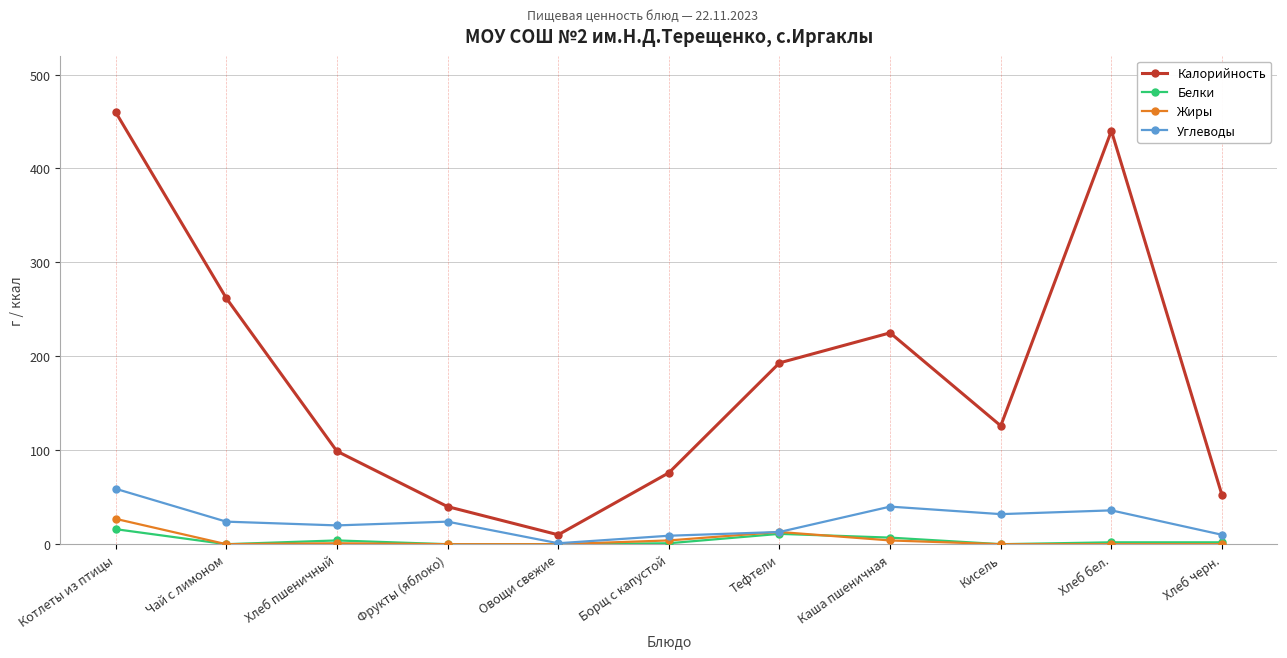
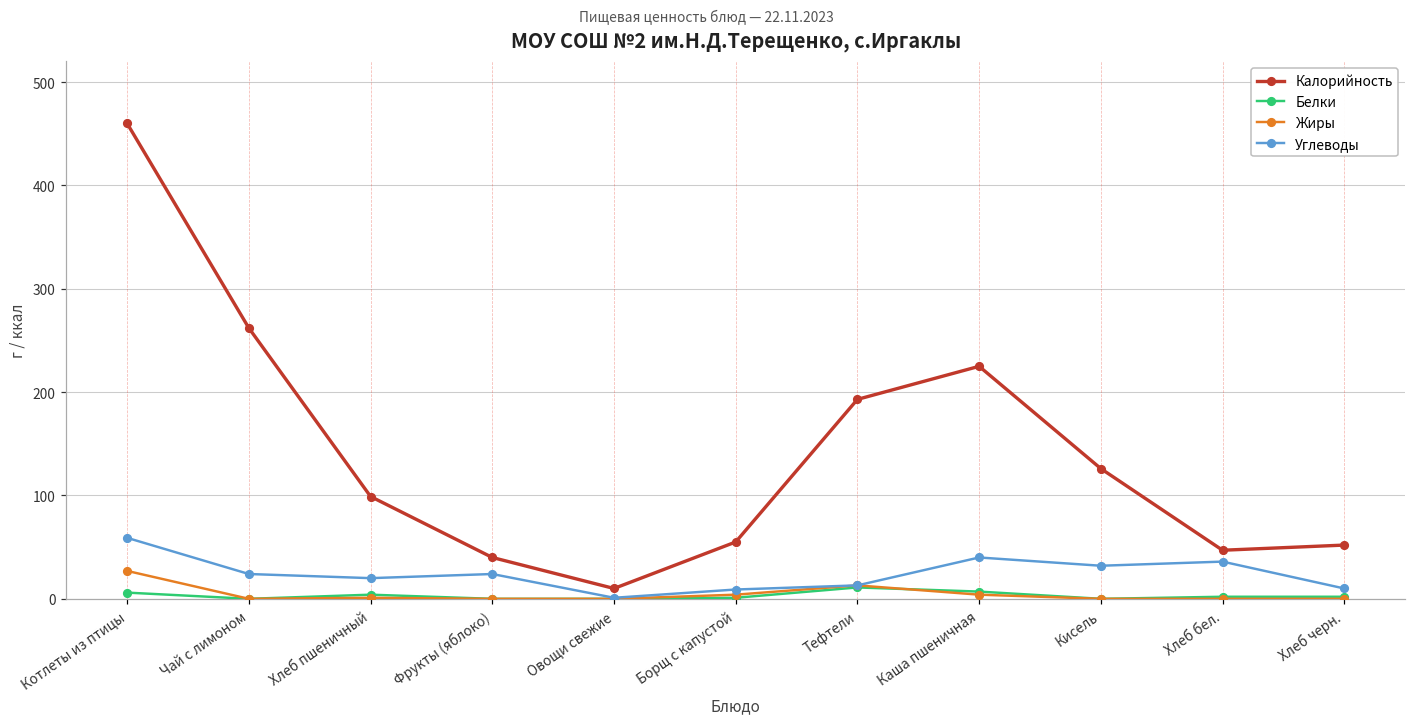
  {
    "Калорийность": {
      "Котлеты из птицы": 460,
      "Чай с лимоном": 260,
      "Хлеб пшеничный": 100,
      "Фрукты (яблоко)": 40,
      "Овощи свежие": 10,
-     "Борщ с капустой": 80,
+     "Борщ с капустой": 60,
      "Тефтели": 190,
      "Каша пшеничная": 230,
      "Кисель": 130,
-     "Хлеб бел.": 440,
+     "Хлеб бел.": 50,
      "Хлеб черн.": 50
    },
    "Белки": {
-     "Котлеты из птицы": 20,
+     "Котлеты из птицы": 10,
      "Хлеб пшеничный": 0,
      "Борщ с капустой": 0,
      "Каша пшеничная": 10
    },
    "Жиры": {
      "Котлеты из птицы": 30,
      "Хлеб пшеничный": 0,
      "Борщ с капустой": 0,
      "Каша пшеничная": 0
    },
    "Углеводы": {
      "Котлеты из птицы": 60,
      "Чай с лимоном": 20,
      "Хлеб пшеничный": 20,
      "Фрукты (яблоко)": 20,
      "Борщ с капустой": 10,
      "Каша пшеничная": 40,
      "Кисель": 30,
      "Хлеб бел.": 40,
      "Хлеб черн.": 10
    }
  }
